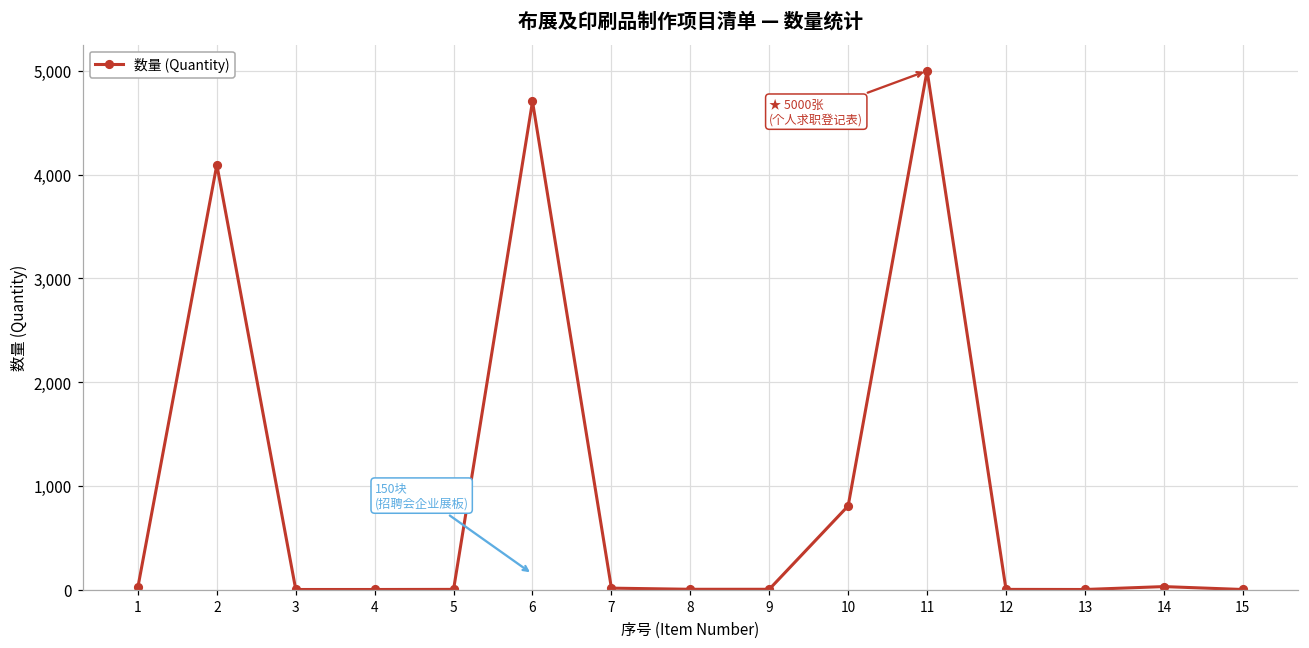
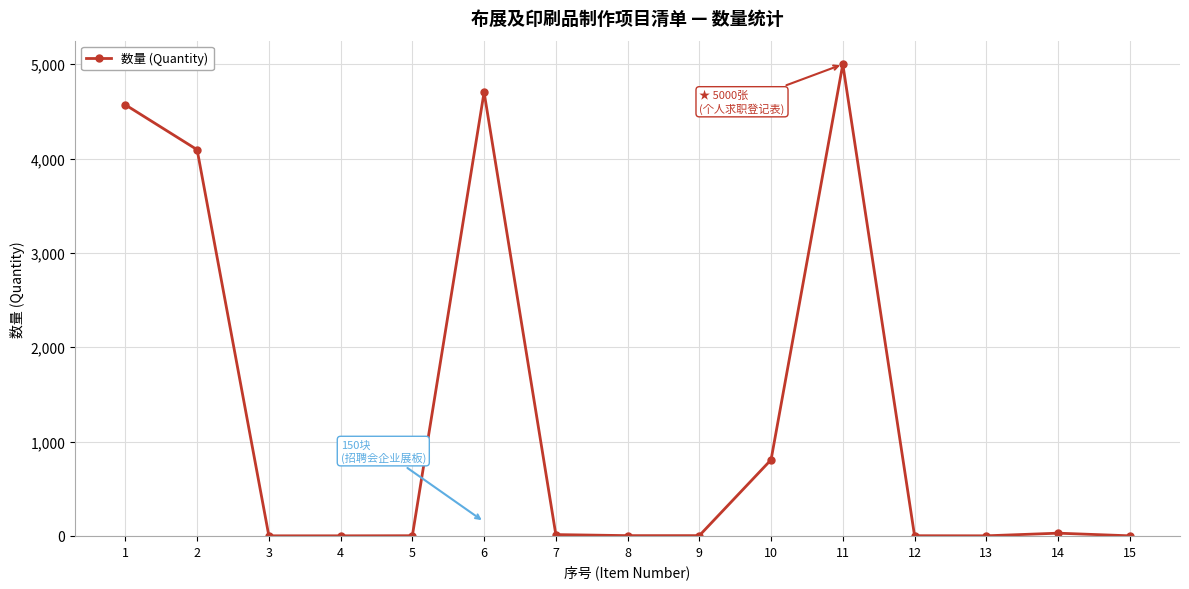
  {
-   "1": "0",
+   "1": "4,600",
    "2": "4,100",
    "3": "0",
    "6": "4,700",
    "7": "0",
    "8": "0",
    "9": "0",
    "10": "800",
    "12": "0",
    "13": "0",
    "14": "0",
    "15": "0"
  }
